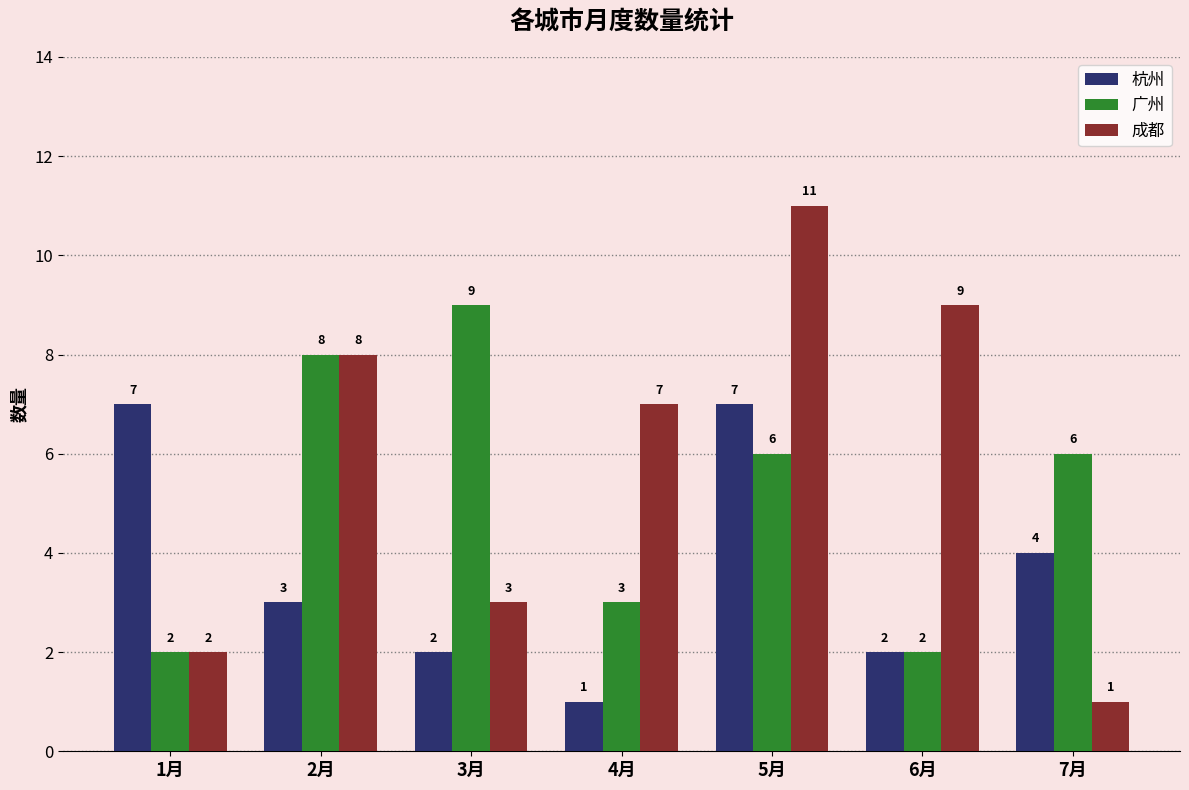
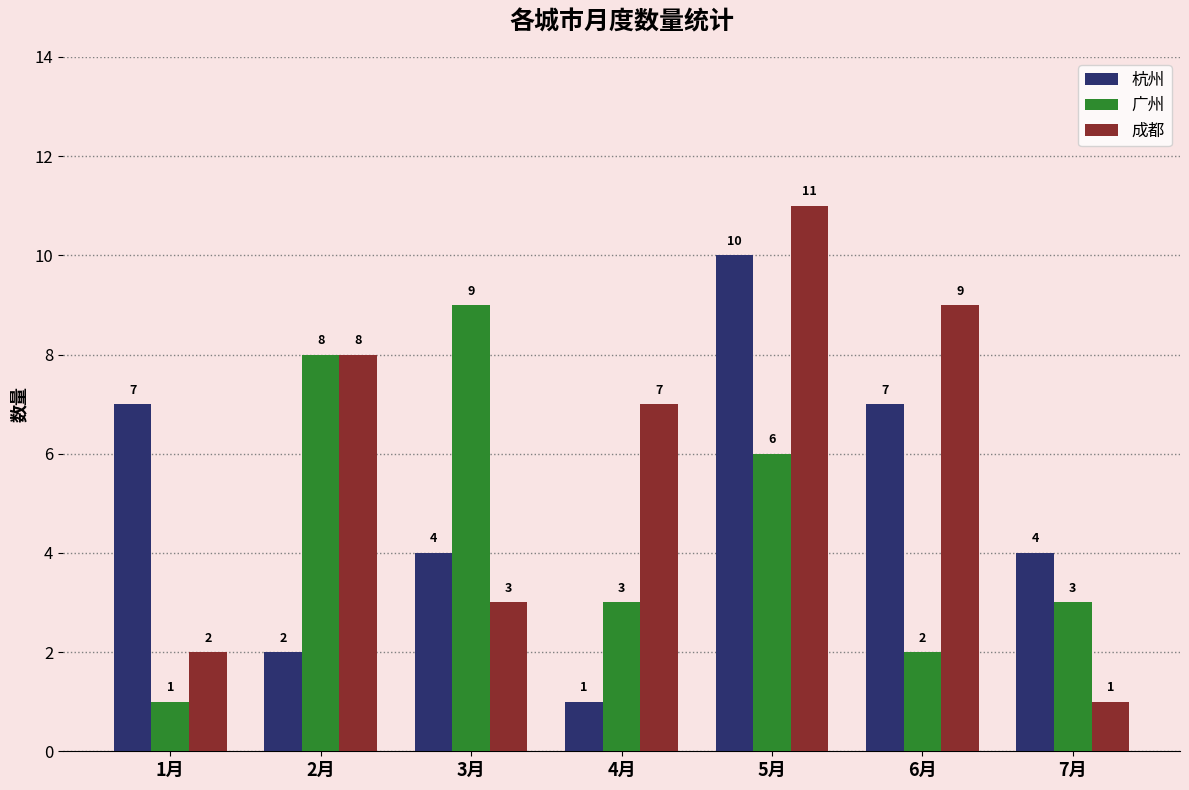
  {
    "杭州": {
      "1月": 7,
-     "2月": 3,
-     "3月": 2,
+     "2月": 2,
+     "3月": 4,
      "4月": 1,
-     "5月": 7,
-     "6月": 2,
+     "5月": 10,
+     "6月": 7,
      "7月": 4
    },
    "广州": {
-     "1月": 2,
+     "1月": 1,
      "2月": 8,
      "3月": 9,
      "4月": 3,
      "5月": 6,
      "6月": 2,
-     "7月": 6
+     "7月": 3
    },
    "成都": {
      "1月": 2,
      "2月": 8,
      "3月": 3,
      "4月": 7,
      "5月": 11,
      "6月": 9,
      "7月": 1
    }
  }
